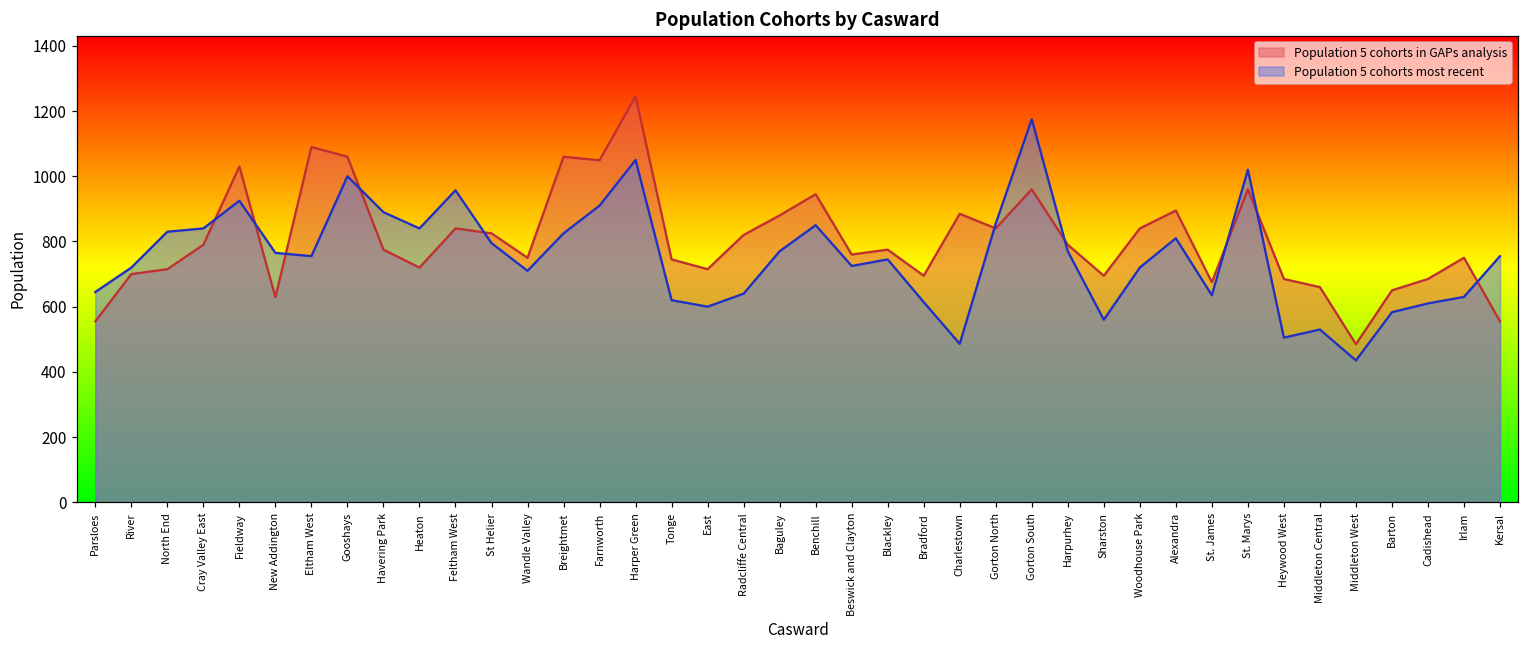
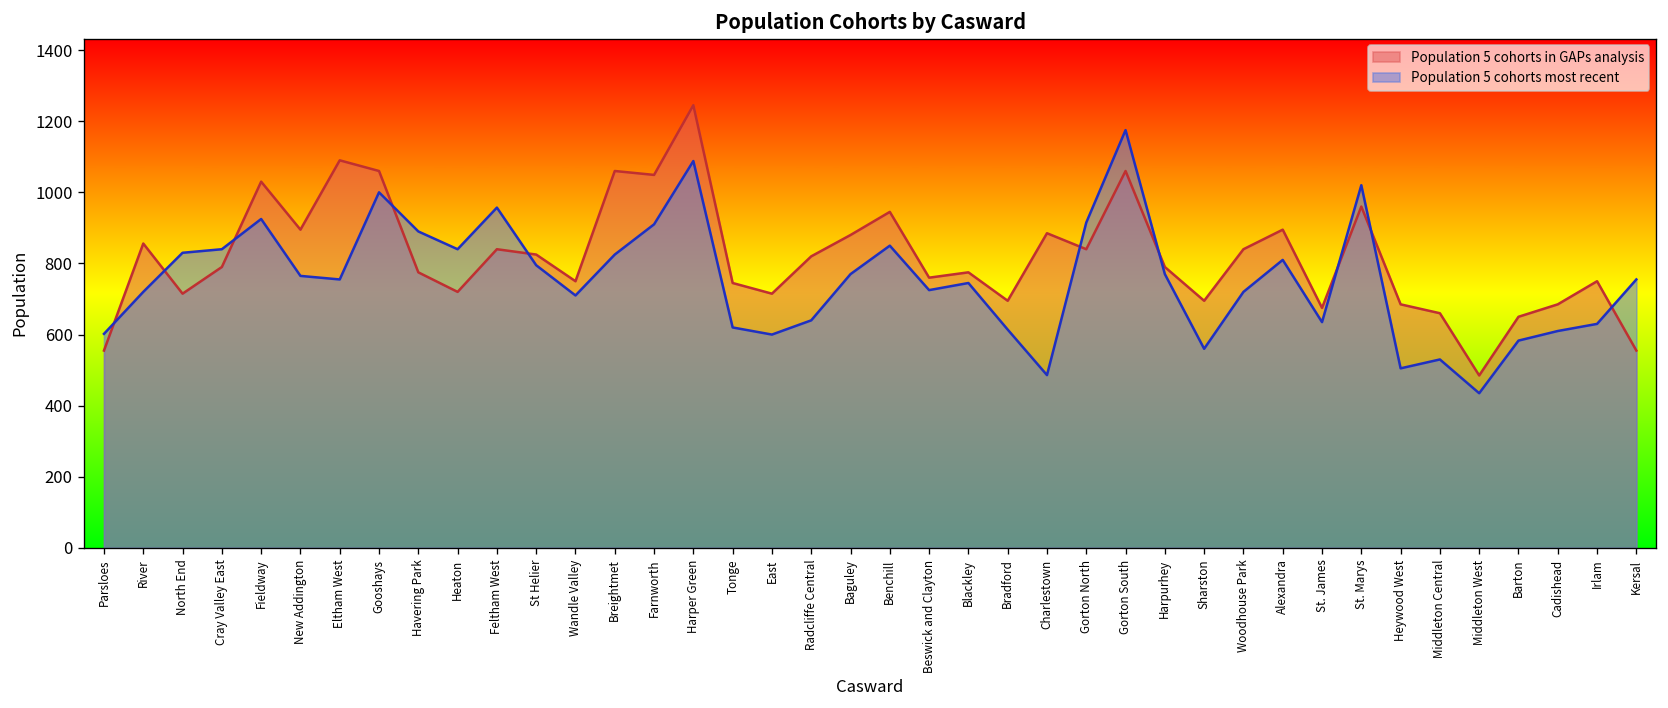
  {
    "Population 5 cohorts in GAPs analysis": {
      "Parsloes": 560,
-     "River": 700,
+     "River": 860,
      "North End": 720,
      "Cray Valley East": 790,
      "Fieldway": 1030,
-     "New Addington": 630,
+     "New Addington": 900,
      "Eltham West": 1090,
      "Gooshays": 1060,
      "Havering Park": 780,
      "Heaton": 720,
      "Feltham West": 840,
      "St Helier": 830,
      "Wandle Valley": 750,
      "Breightmet": 1060,
      "Farnworth": 1050,
      "Harper Green": 1250,
      "Tonge": 750,
      "East": 720,
      "Radcliffe Central": 820,
      "Baguley": 880,
      "Benchill": 950,
      "Beswick and Clayton": 760,
      "Blackley": 780,
      "Bradford": 700,
      "Charlestown": 890,
      "Gorton North": 840,
-     "Gorton South": 960,
+     "Gorton South": 1060,
      "Harpurhey": 790,
      "Sharston": 700,
      "Woodhouse Park": 840,
      "Alexandra": 900,
      "St. James": 680,
      "St. Marys": 960,
      "Heywood West": 690,
      "Middleton Central": 660,
      "Middleton West": 490,
      "Barton": 650,
      "Cadishead": 690,
      "Irlam": 750,
      "Kersal": 560
    },
    "Population 5 cohorts most recent": {
-     "Parsloes": 650,
+     "Parsloes": 600,
      "River": 720,
      "North End": 830,
      "Cray Valley East": 840,
      "Fieldway": 930,
      "New Addington": 770,
      "Eltham West": 760,
      "Gooshays": 1000,
      "Havering Park": 890,
      "Heaton": 840,
      "Feltham West": 960,
      "St Helier": 800,
      "Wandle Valley": 710,
      "Breightmet": 830,
      "Farnworth": 910,
-     "Harper Green": 1050,
+     "Harper Green": 1090,
      "Tonge": 620,
      "East": 600,
      "Radcliffe Central": 640,
      "Baguley": 770,
      "Benchill": 850,
      "Beswick and Clayton": 730,
      "Blackley": 750,
      "Bradford": 610,
      "Charlestown": 490,
-     "Gorton North": 860,
+     "Gorton North": 920,
      "Gorton South": 1180,
      "Harpurhey": 770,
      "Sharston": 560,
      "Woodhouse Park": 720,
      "Alexandra": 810,
      "St. James": 640,
      "St. Marys": 1020,
      "Heywood West": 510,
      "Middleton Central": 530,
      "Middleton West": 440,
      "Barton": 580,
      "Cadishead": 610,
      "Irlam": 630,
      "Kersal": 760
    }
  }
